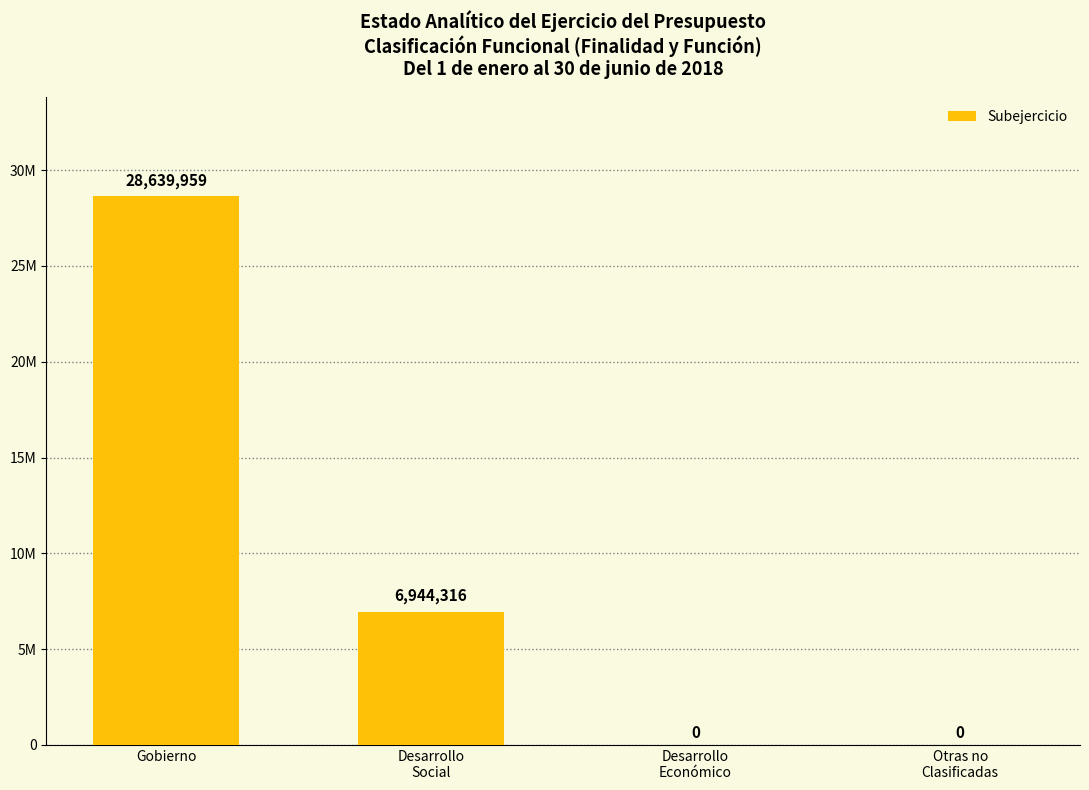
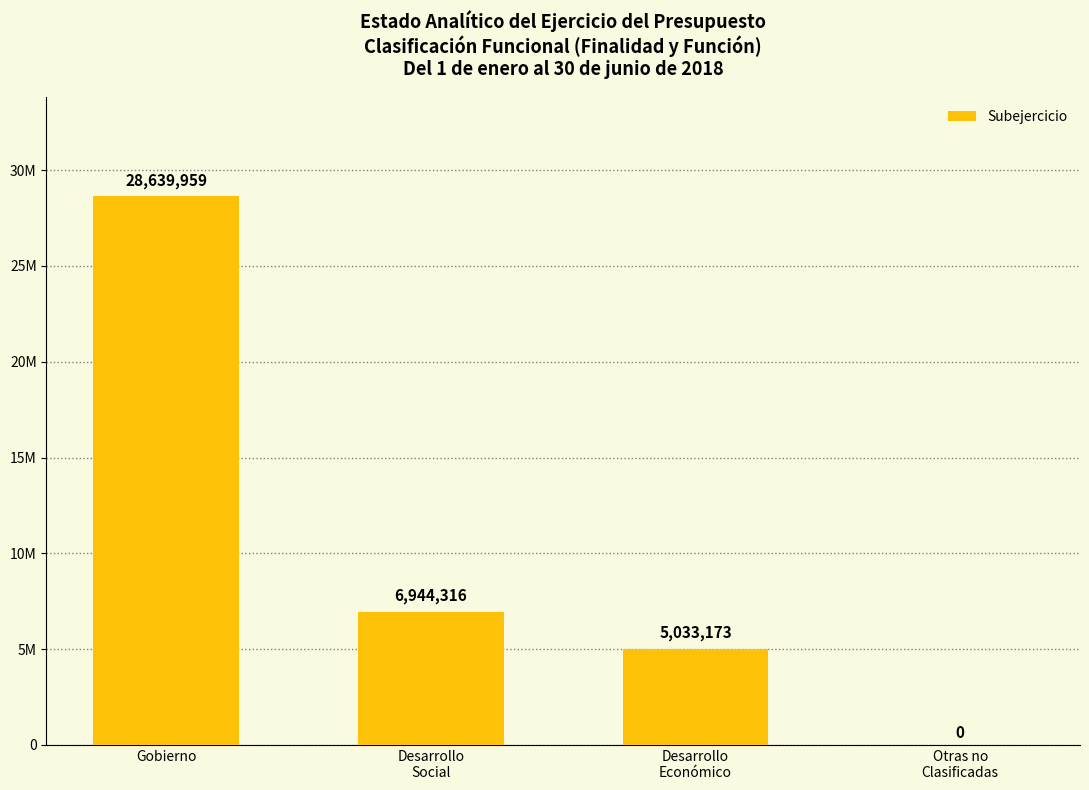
  {
    "Gobierno": "28,639,959",
    "Desarrollo Social": "6,944,316",
-   "Desarrollo Económico": "0",
+   "Desarrollo Económico": "5,033,173",
    "Otras no Clasificadas": "0"
  }
